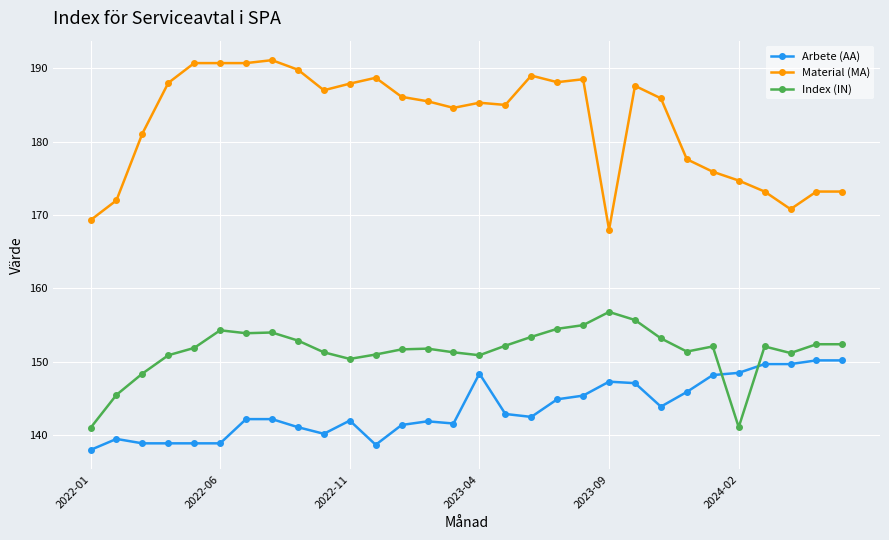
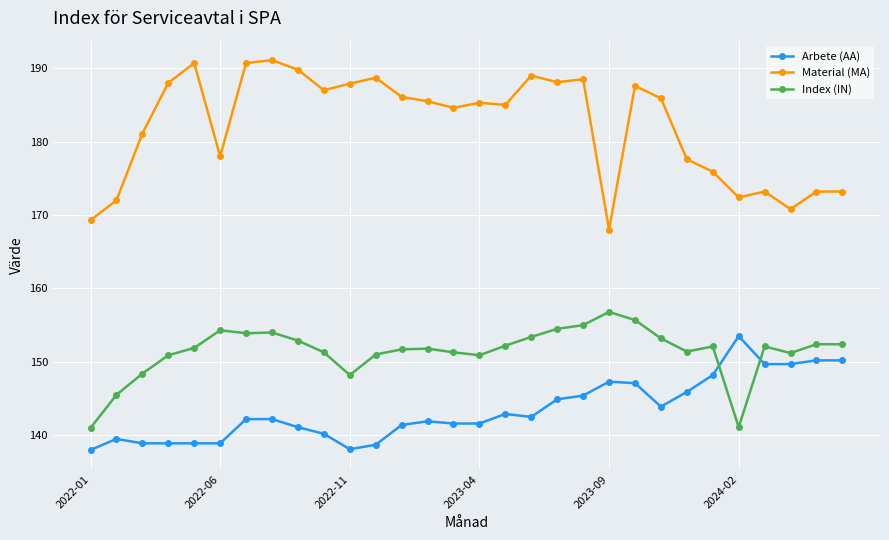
  {
    "Arbete (AA)": {
      "2022-01": 138,
      "2022-06": 139,
-     "2022-11": 142,
-     "2023-04": 148,
+     "2022-11": 138,
+     "2023-04": 142,
      "2023-09": 147,
-     "2024-02": 149
+     "2024-02": 154
    },
    "Material (MA)": {
      "2022-01": 169,
-     "2022-06": 191,
+     "2022-06": 178,
      "2022-11": 188,
      "2023-04": 185,
      "2023-09": 168,
-     "2024-02": 175
+     "2024-02": 172
    },
    "Index (IN)": {
      "2022-01": 141,
      "2022-06": 154,
-     "2022-11": 150,
+     "2022-11": 148,
      "2023-04": 151,
      "2023-09": 157,
      "2024-02": 141
    }
  }
